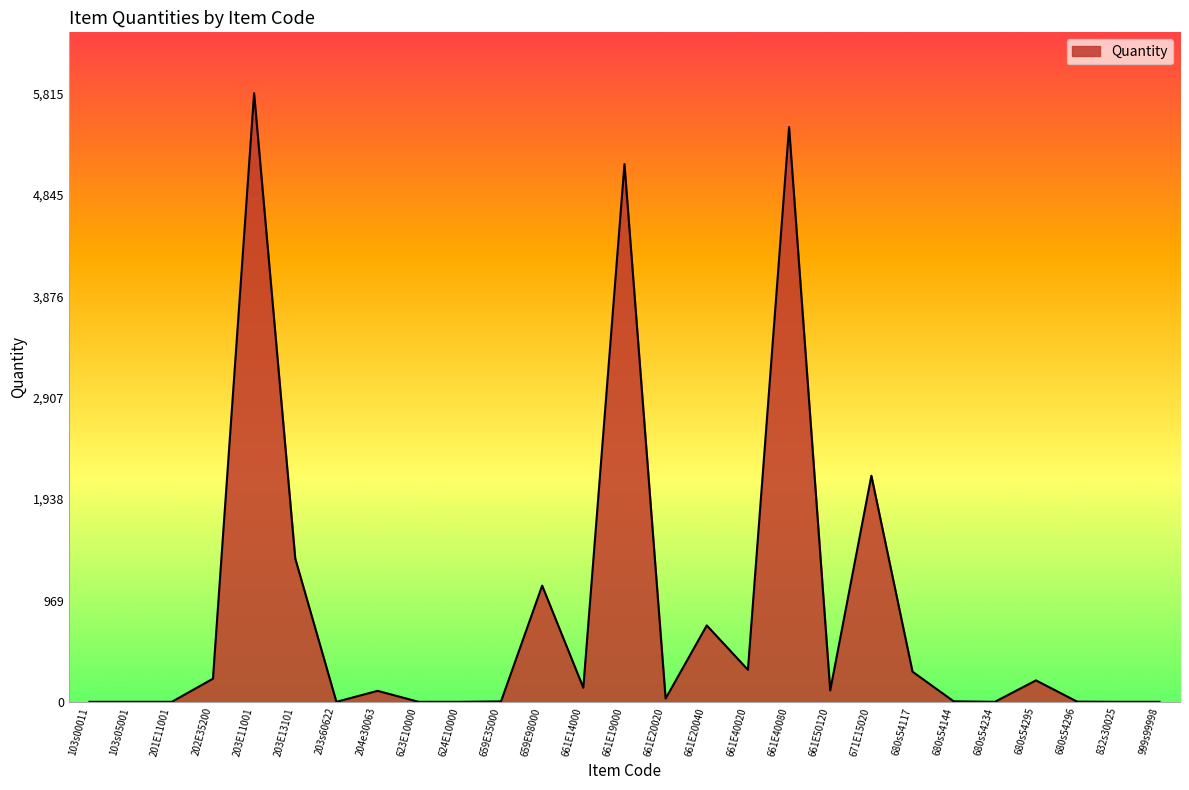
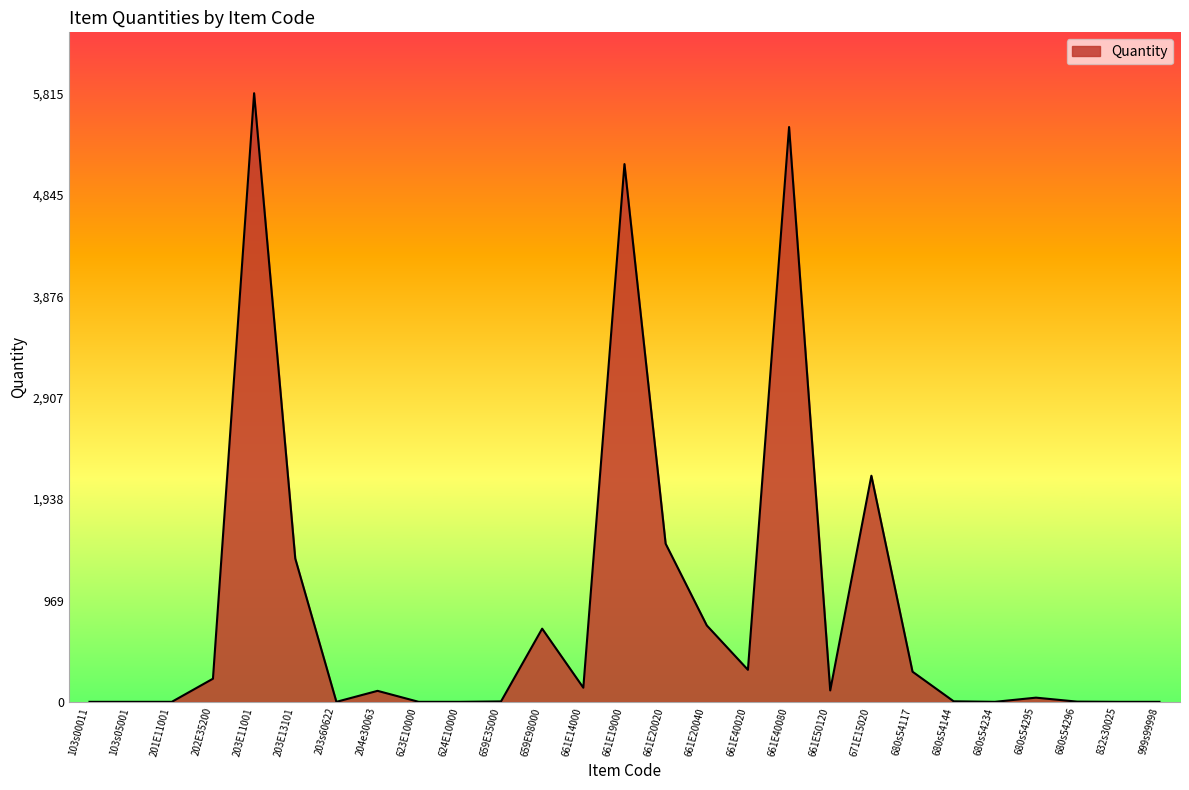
  {
    "103s00011": "0",
    "103s05001": "0",
    "201E11001": "0",
    "202E35200": "220",
    "203E11001": "5,820",
    "203E13101": "1,370",
    "203s60622": "0",
    "204e30063": "110",
    "623E10000": "0",
    "624E10000": "0",
    "659E35000": "10",
-   "659E98000": "1,110",
+   "659E98000": "700",
    "661E14000": "140",
    "661E19000": "5,140",
-   "661E20020": "30",
+   "661E20020": "1,510",
    "661E20040": "730",
    "661E40020": "310",
    "661E40080": "5,490",
    "661E50120": "110",
    "671E15020": "2,160",
    "680s54117": "290",
    "680s54144": "10",
    "680s54234": "0",
-   "680s54295": "210",
+   "680s54295": "40",
    "680s54296": "0",
    "832s30025": "0",
    "999s99998": "0"
  }
